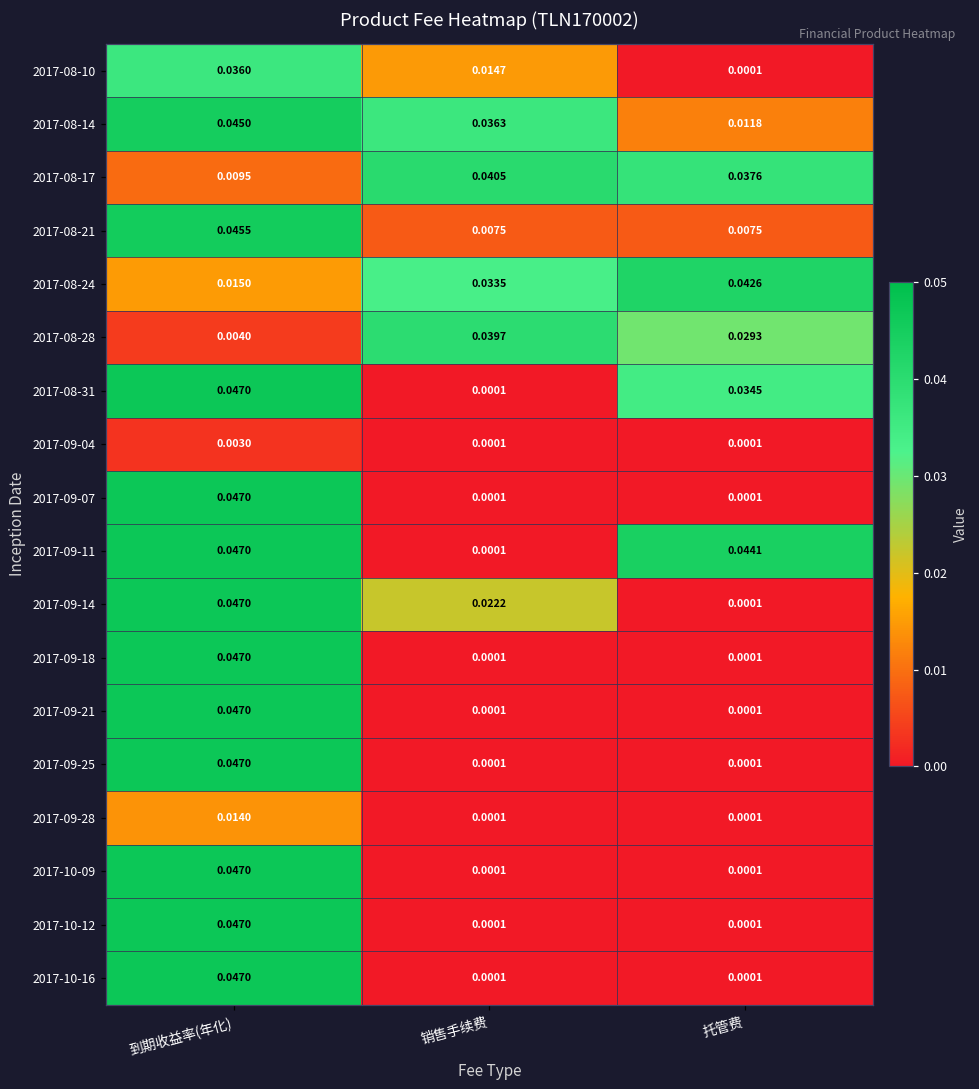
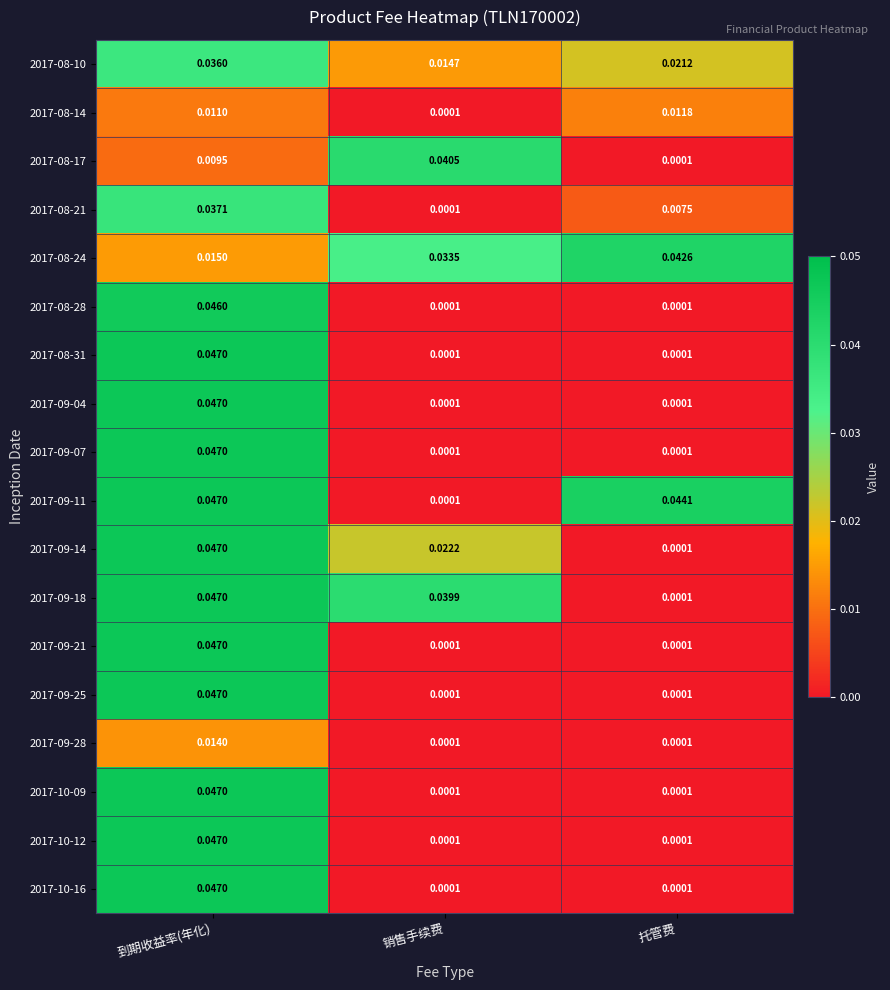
  {
    "2017-08-10": {
      "到期收益率(年化)": 0.0360,
      "销售手续费": 0.0147,
-     "托管费": 0.0001
+     "托管费": 0.0212
    },
    "2017-08-14": {
-     "到期收益率(年化)": 0.0450,
-     "销售手续费": 0.0363,
+     "到期收益率(年化)": 0.0110,
+     "销售手续费": 0.0001,
      "托管费": 0.0118
    },
    "2017-08-17": {
      "到期收益率(年化)": 0.0095,
      "销售手续费": 0.0405,
-     "托管费": 0.0376
+     "托管费": 0.0001
    },
    "2017-08-21": {
-     "到期收益率(年化)": 0.0455,
-     "销售手续费": 0.0075,
+     "到期收益率(年化)": 0.0371,
+     "销售手续费": 0.0001,
      "托管费": 0.0075
    },
    "2017-08-24": {
      "到期收益率(年化)": 0.0150,
      "销售手续费": 0.0335,
      "托管费": 0.0426
    },
    "2017-08-28": {
-     "到期收益率(年化)": 0.0040,
-     "销售手续费": 0.0397,
-     "托管费": 0.0293
+     "到期收益率(年化)": 0.0460,
+     "销售手续费": 0.0001,
+     "托管费": 0.0001
    },
    "2017-08-31": {
      "到期收益率(年化)": 0.0470,
      "销售手续费": 0.0001,
-     "托管费": 0.0345
+     "托管费": 0.0001
    },
    "2017-09-04": {
-     "到期收益率(年化)": 0.0030,
+     "到期收益率(年化)": 0.0470,
      "销售手续费": 0.0001,
      "托管费": 0.0001
    },
    "2017-09-07": {
      "到期收益率(年化)": 0.0470,
      "销售手续费": 0.0001,
      "托管费": 0.0001
    },
    "2017-09-11": {
      "到期收益率(年化)": 0.0470,
      "销售手续费": 0.0001,
      "托管费": 0.0441
    },
    "2017-09-14": {
      "到期收益率(年化)": 0.0470,
      "销售手续费": 0.0222,
      "托管费": 0.0001
    },
    "2017-09-18": {
      "到期收益率(年化)": 0.0470,
-     "销售手续费": 0.0001,
+     "销售手续费": 0.0399,
      "托管费": 0.0001
    },
    "2017-09-21": {
      "到期收益率(年化)": 0.0470,
      "销售手续费": 0.0001,
      "托管费": 0.0001
    },
    "2017-09-25": {
      "到期收益率(年化)": 0.0470,
      "销售手续费": 0.0001,
      "托管费": 0.0001
    },
    "2017-09-28": {
      "到期收益率(年化)": 0.0140,
      "销售手续费": 0.0001,
      "托管费": 0.0001
    },
    "2017-10-09": {
      "到期收益率(年化)": 0.0470,
      "销售手续费": 0.0001,
      "托管费": 0.0001
    },
    "2017-10-12": {
      "到期收益率(年化)": 0.0470,
      "销售手续费": 0.0001,
      "托管费": 0.0001
    },
    "2017-10-16": {
      "到期收益率(年化)": 0.0470,
      "销售手续费": 0.0001,
      "托管费": 0.0001
    }
  }
